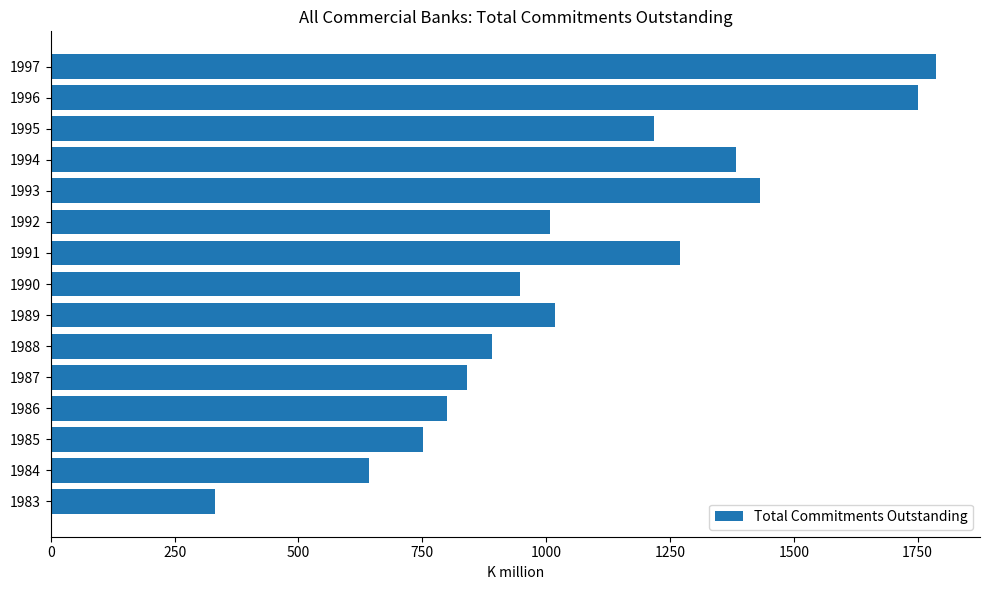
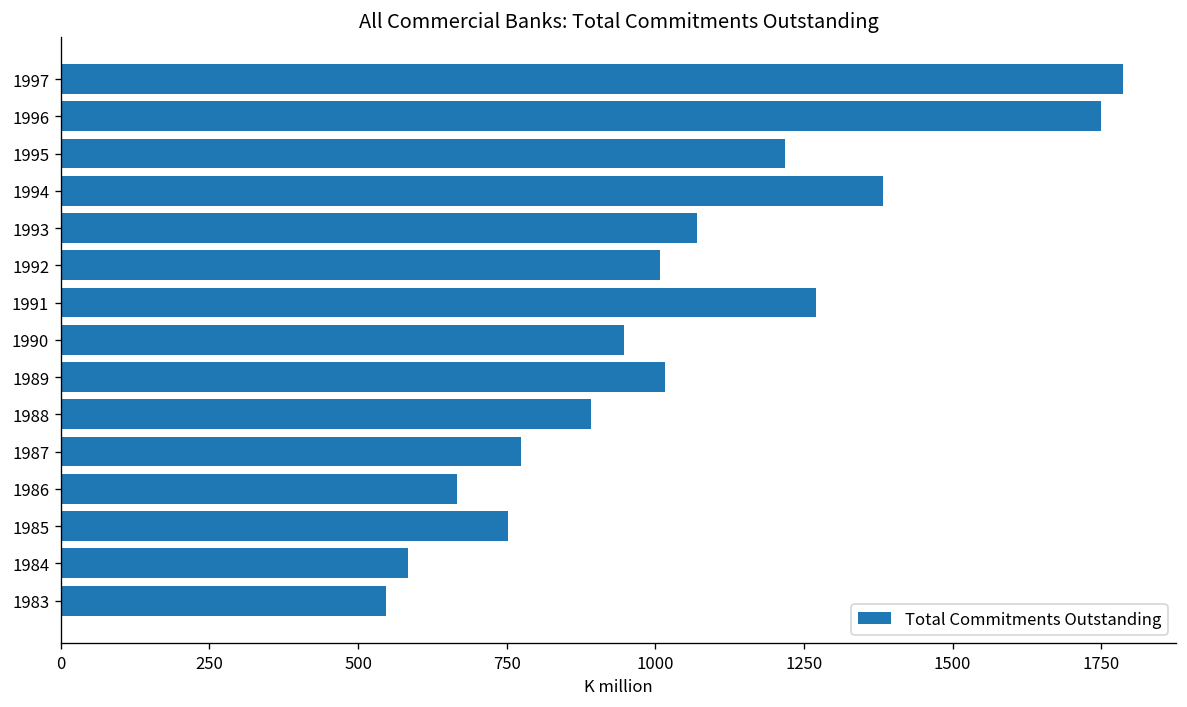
  {
    "1997": 1790,
    "1996": 1750,
    "1995": 1220,
    "1994": 1380,
-   "1993": 1430,
+   "1993": 1070,
    "1992": 1010,
    "1991": 1270,
    "1990": 950,
    "1989": 1020,
    "1988": 890,
-   "1987": 840,
-   "1986": 800,
+   "1987": 770,
+   "1986": 670,
    "1985": 750,
-   "1984": 640,
-   "1983": 330
+   "1984": 580,
+   "1983": 550
  }
